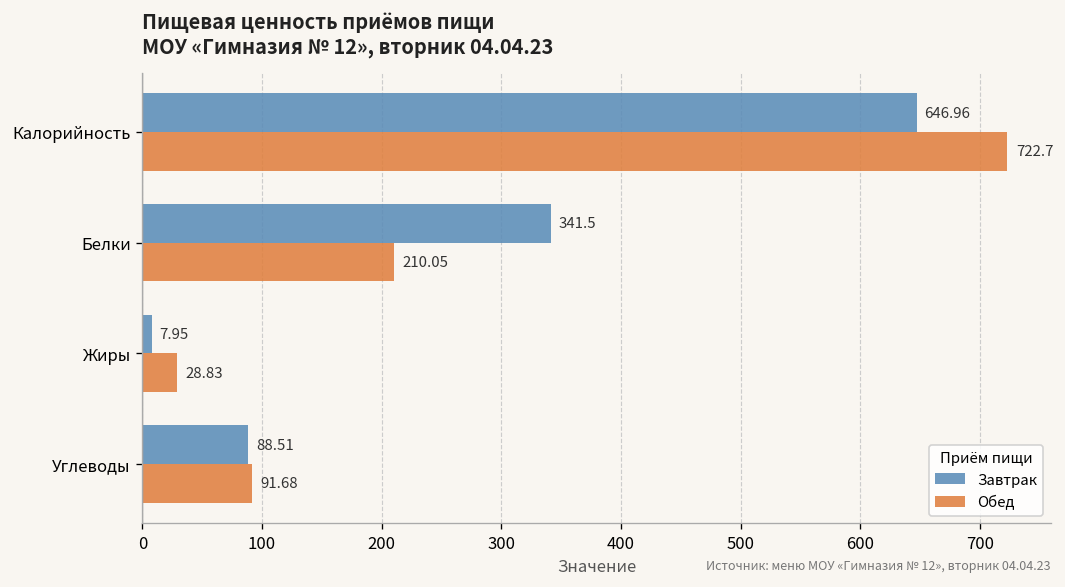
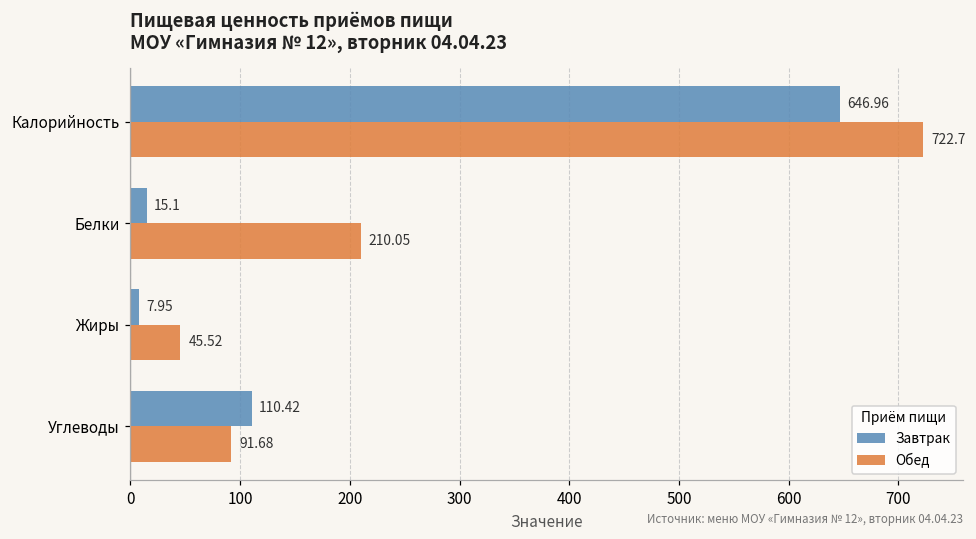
  {
    "Завтрак": {
      "Калорийность": 646.96,
-     "Белки": 341.5,
+     "Белки": 15.1,
      "Жиры": 7.95,
-     "Углеводы": 88.51
+     "Углеводы": 110.42
    },
    "Обед": {
      "Калорийность": 722.7,
      "Белки": 210.05,
-     "Жиры": 28.83,
+     "Жиры": 45.52,
      "Углеводы": 91.68
    }
  }
